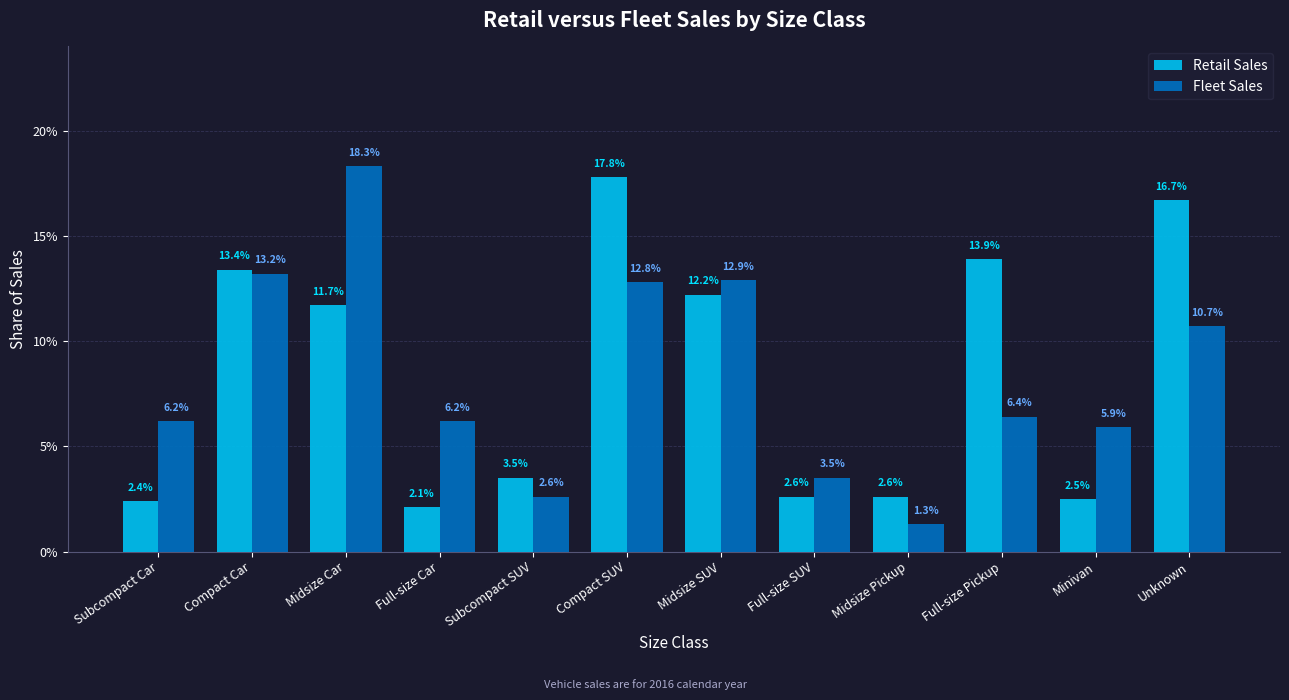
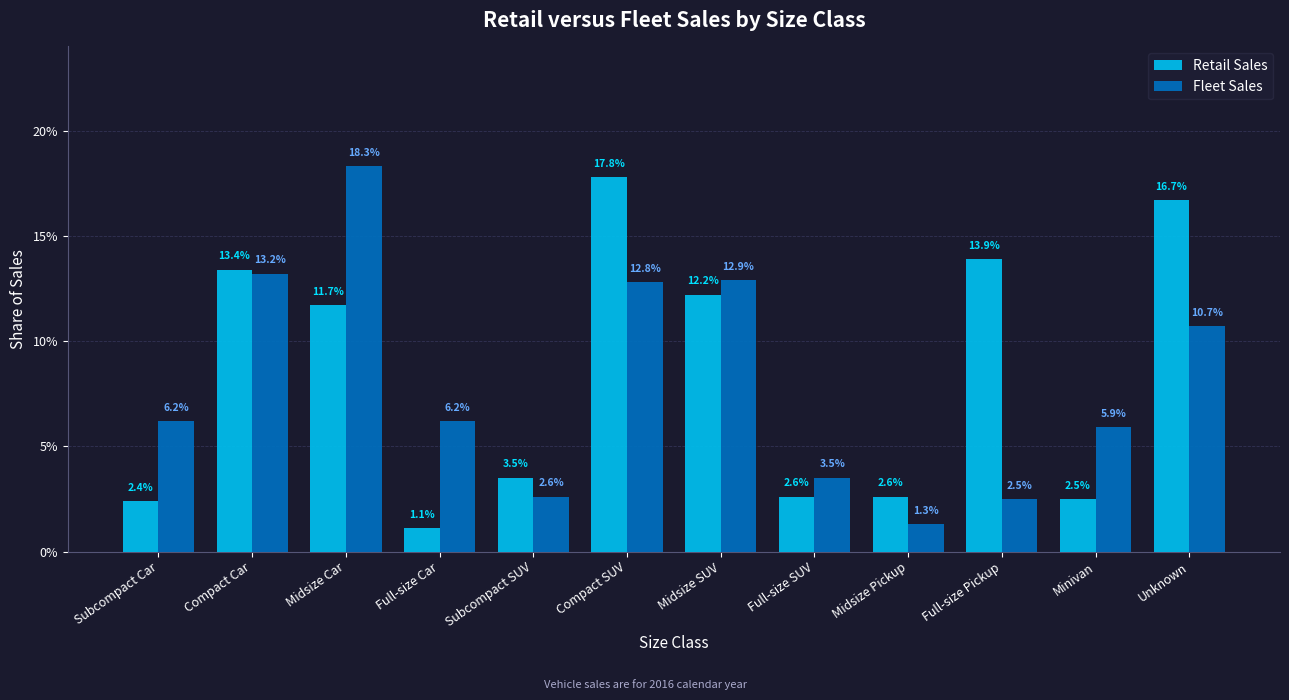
  {
    "Retail Sales": {
      "Subcompact Car": "2.4%",
      "Compact Car": "13.4%",
      "Midsize Car": "11.7%",
-     "Full-size Car": "2.1%",
+     "Full-size Car": "1.1%",
      "Subcompact SUV": "3.5%",
      "Compact SUV": "17.8%",
      "Midsize SUV": "12.2%",
      "Full-size SUV": "2.6%",
      "Midsize Pickup": "2.6%",
      "Full-size Pickup": "13.9%",
      "Minivan": "2.5%",
      "Unknown": "16.7%"
    },
    "Fleet Sales": {
      "Subcompact Car": "6.2%",
      "Compact Car": "13.2%",
      "Midsize Car": "18.3%",
      "Full-size Car": "6.2%",
      "Subcompact SUV": "2.6%",
      "Compact SUV": "12.8%",
      "Midsize SUV": "12.9%",
      "Full-size SUV": "3.5%",
      "Midsize Pickup": "1.3%",
-     "Full-size Pickup": "6.4%",
+     "Full-size Pickup": "2.5%",
      "Minivan": "5.9%",
      "Unknown": "10.7%"
    }
  }
